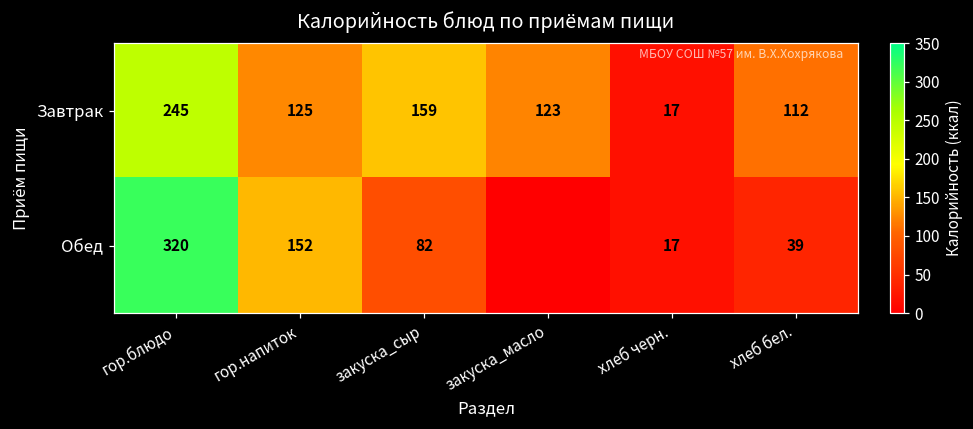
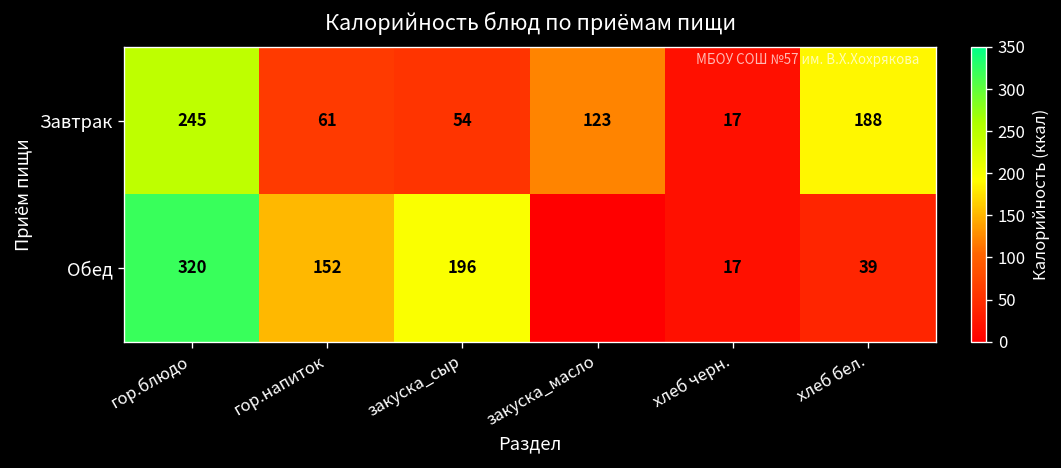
  {
    "Завтрак": {
      "гор.блюдо": 245,
-     "гор.напиток": 125,
-     "закуска_сыр": 159,
+     "гор.напиток": 61,
+     "закуска_сыр": 54,
      "закуска_масло": 123,
      "хлеб черн.": 17,
-     "хлеб бел.": 112
+     "хлеб бел.": 188
    },
    "Обед": {
      "гор.блюдо": 320,
      "гор.напиток": 152,
-     "закуска_сыр": 82,
+     "закуска_сыр": 196,
      "хлеб черн.": 17,
      "хлеб бел.": 39
    }
  }
